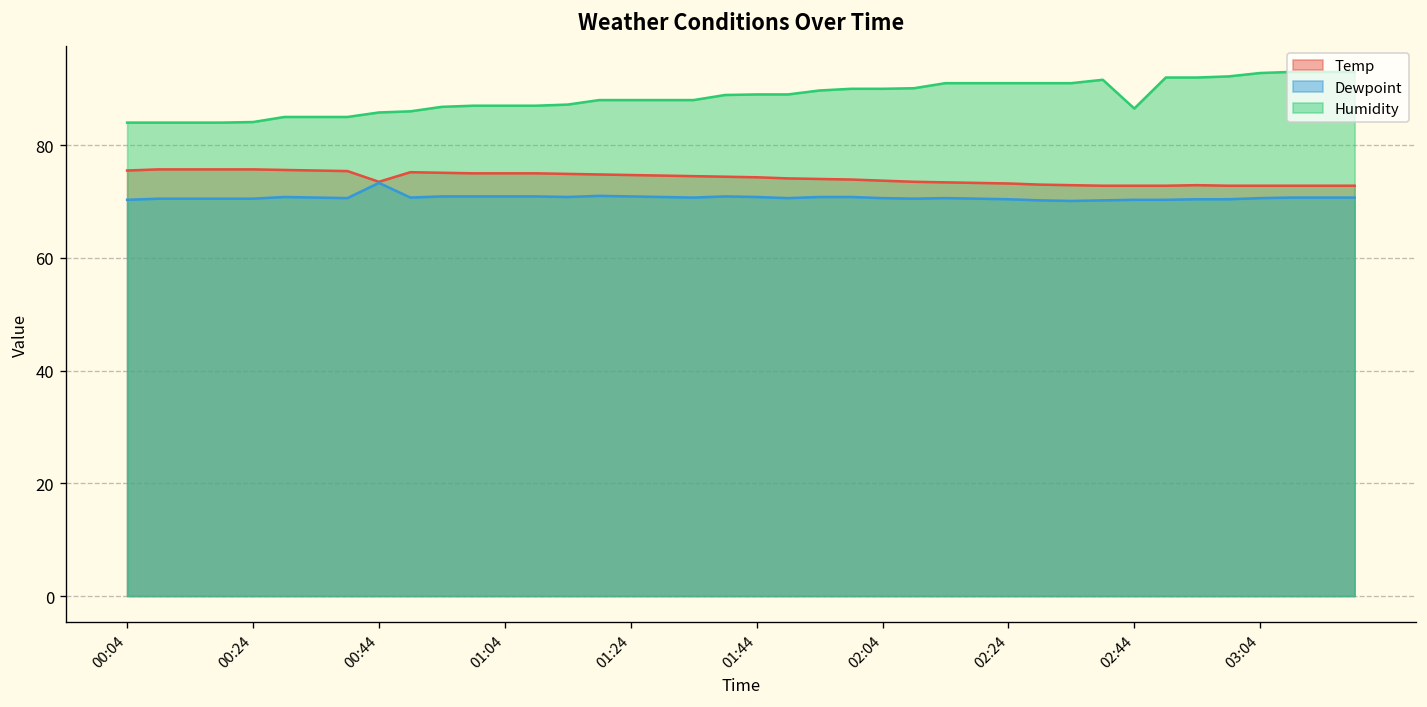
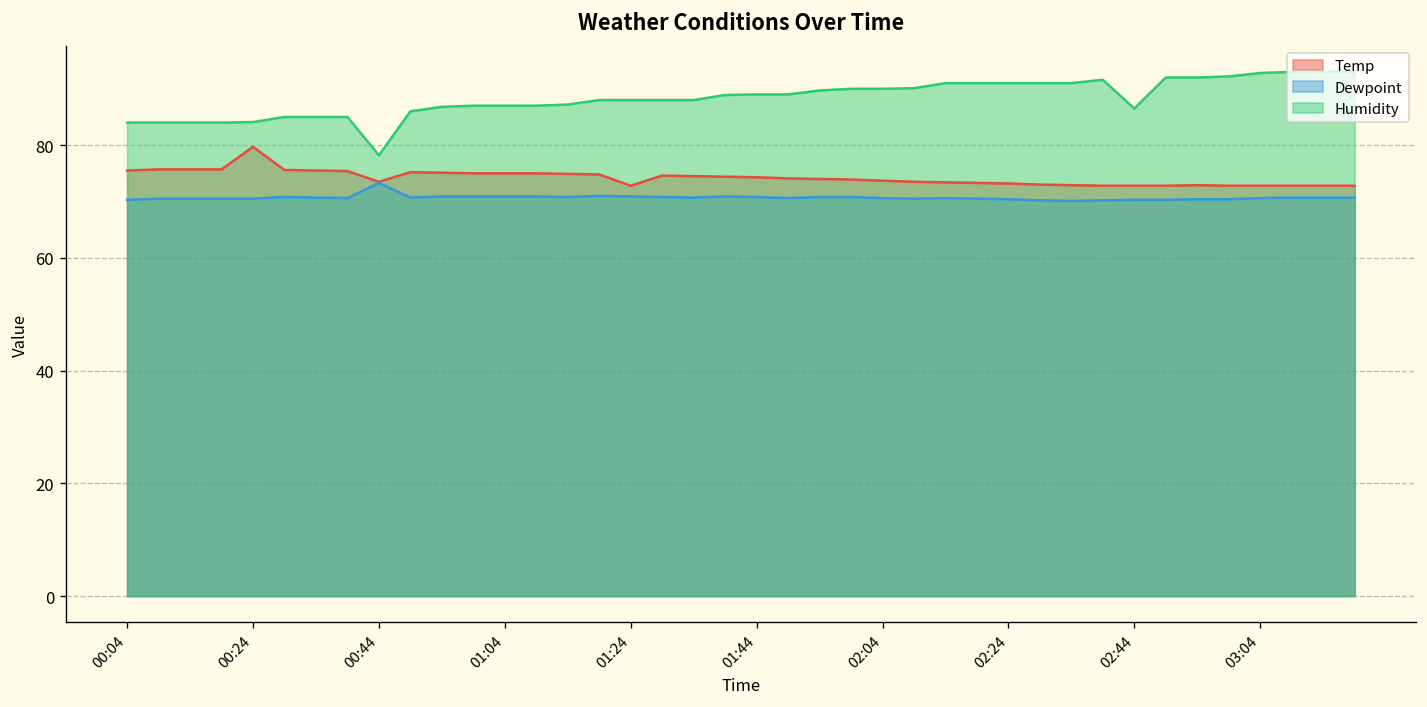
  {
    "Temp": {
      "00:04": 76,
-     "00:24": 76,
+     "00:24": 80,
      "01:04": 75,
-     "01:24": 75,
+     "01:24": 73,
      "01:44": 74,
      "02:04": 74,
      "02:24": 73,
      "02:44": 73,
      "03:04": 73
    },
    "Dewpoint": {
      "00:04": 70,
      "00:24": 71,
      "01:04": 71,
      "01:24": 71,
      "01:44": 71,
      "02:04": 71,
      "02:24": 70,
      "02:44": 70,
      "03:04": 71
    },
    "Humidity": {
      "00:04": 84,
      "00:24": 84,
-     "00:44": 86,
+     "00:44": 78,
      "01:04": 87,
      "01:24": 88,
      "01:44": 89,
      "02:04": 90,
      "02:24": 91,
      "02:44": 87,
      "03:04": 93
    }
  }
